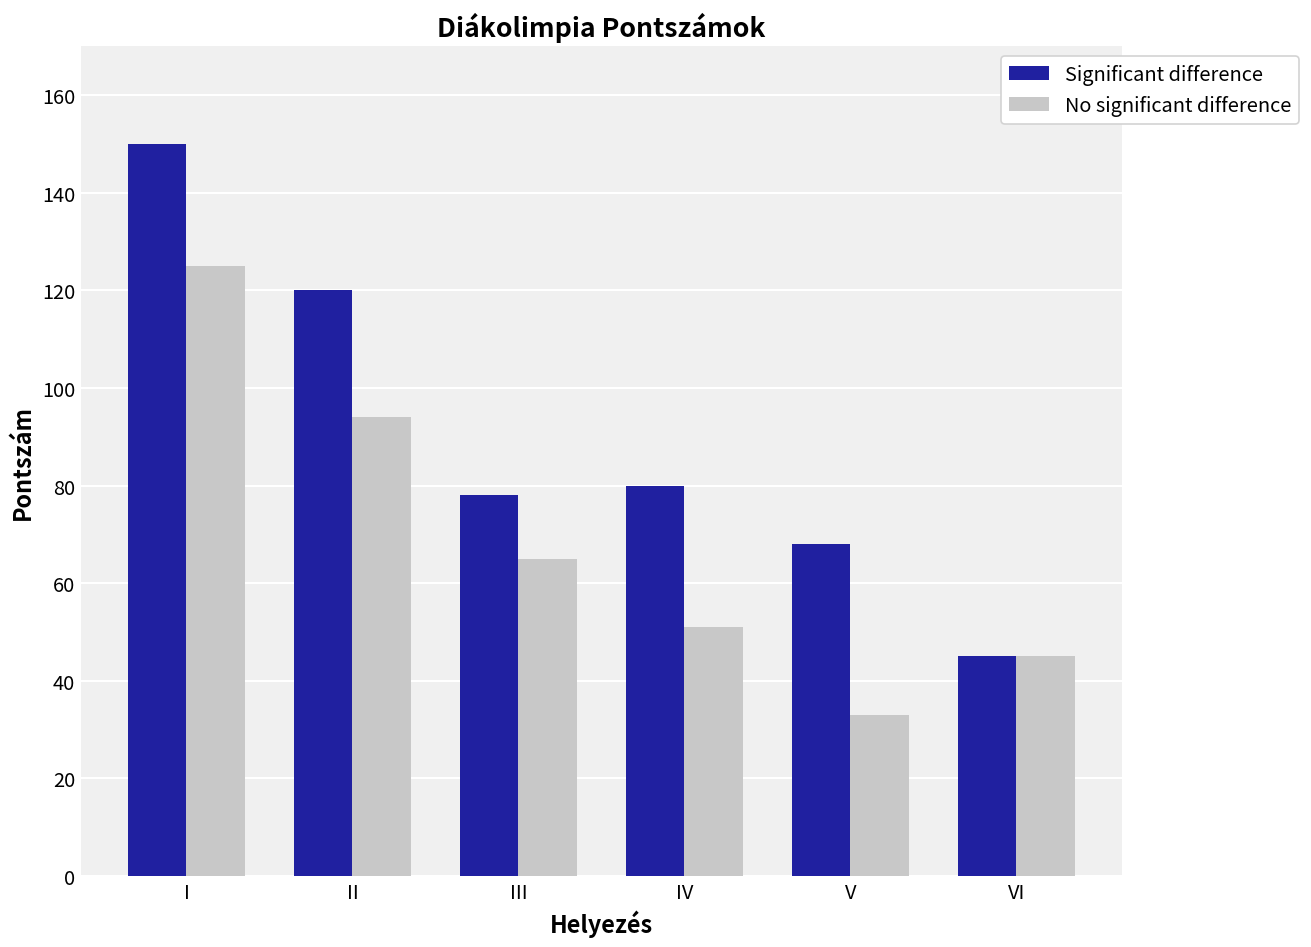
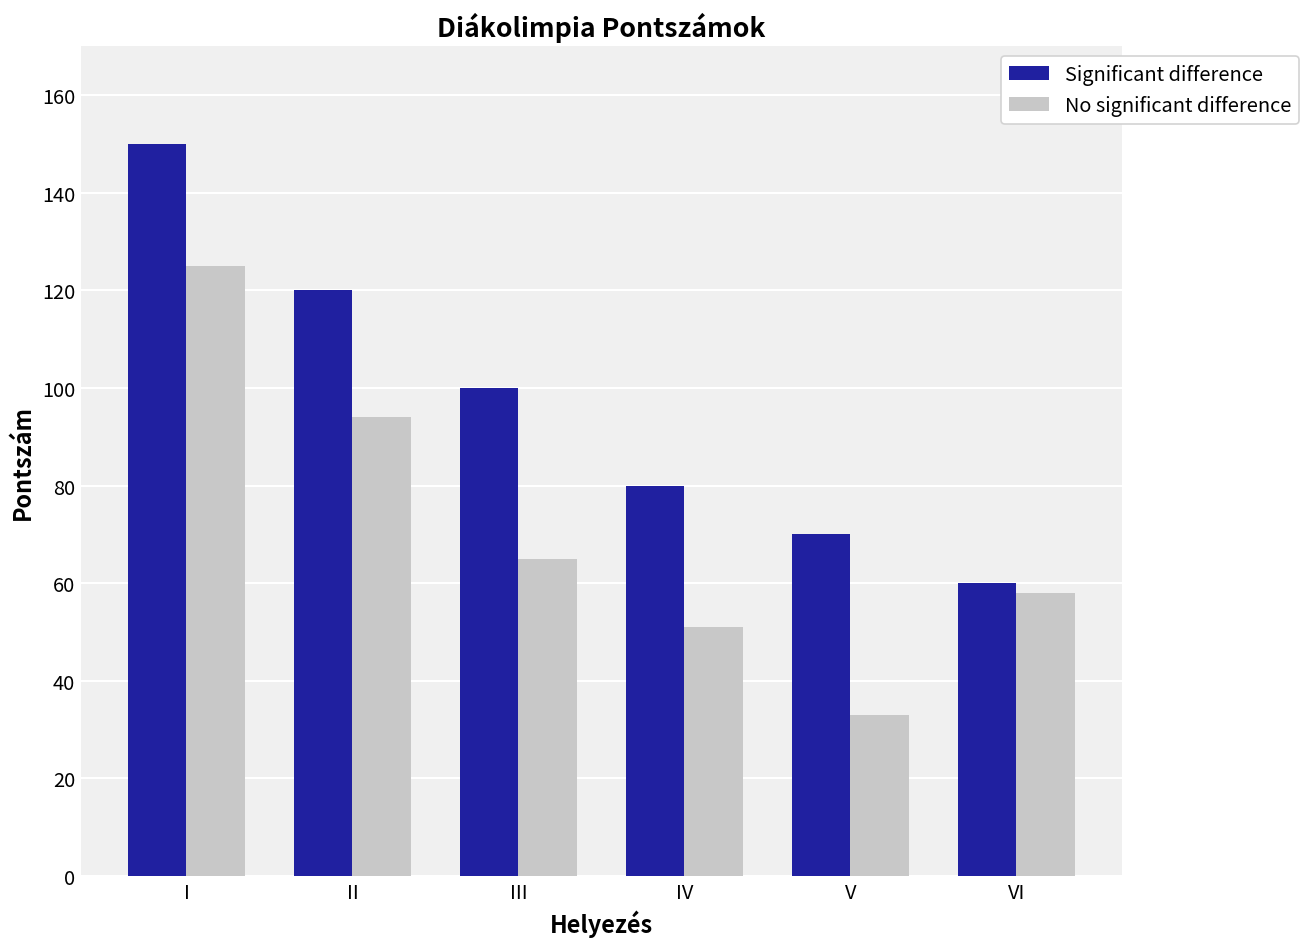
  {
    "Significant difference": {
      "I": 150,
      "II": 120,
-     "III": 78,
+     "III": 100,
      "IV": 80,
-     "V": 68,
-     "VI": 45
+     "V": 70,
+     "VI": 60
    },
    "No significant difference": {
      "I": 125,
      "II": 94,
      "III": 65,
      "IV": 51,
      "V": 33,
-     "VI": 45
+     "VI": 58
    }
  }
